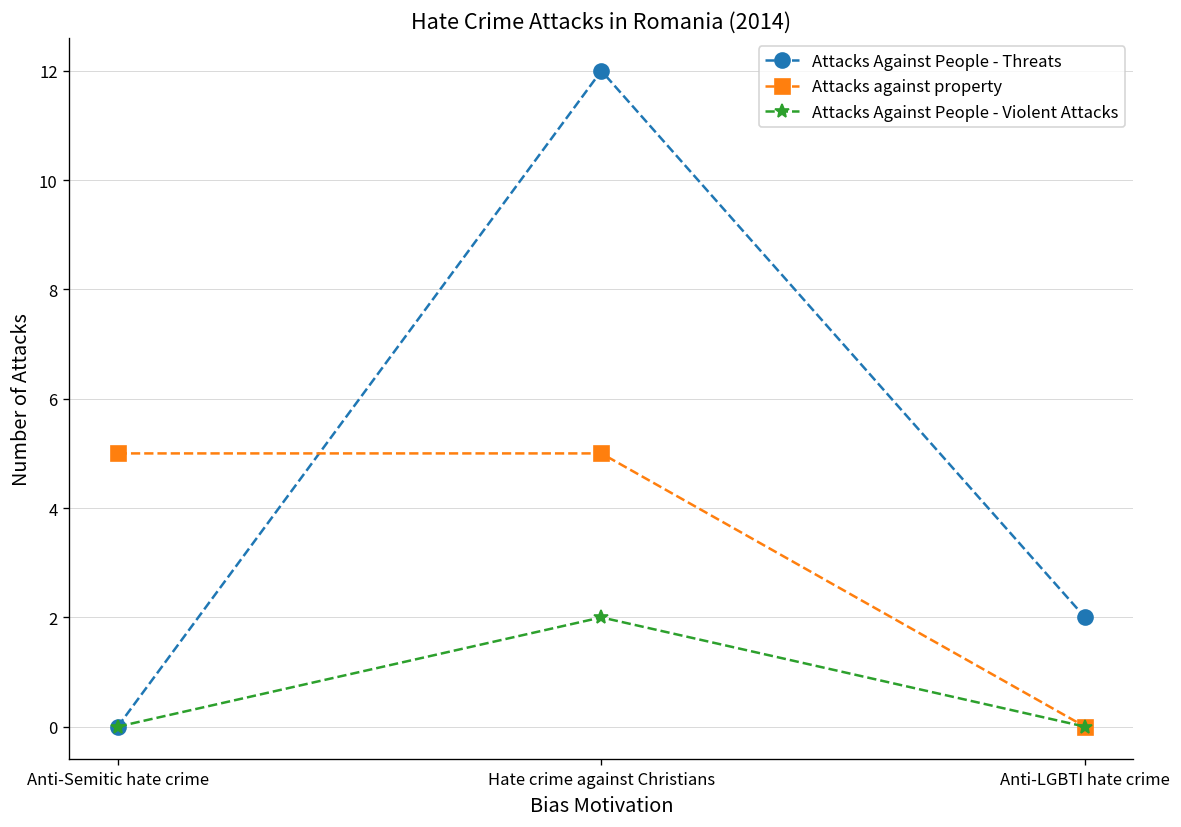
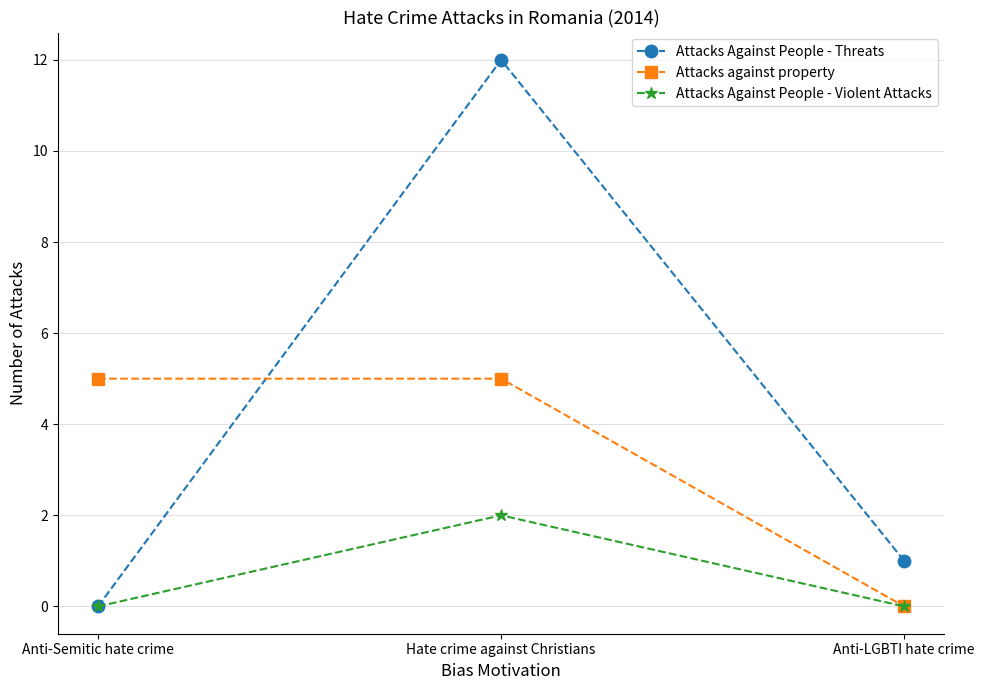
  {
    "Attacks Against People - Threats": {
      "Hate crime against Christians": 12,
-     "Anti-LGBTI hate crime": 2
+     "Anti-LGBTI hate crime": 1
    },
    "Attacks against property": {
      "Anti-Semitic hate crime": 5,
      "Hate crime against Christians": 5
    },
    "Attacks Against People - Violent Attacks": {
      "Hate crime against Christians": 2
    }
  }
